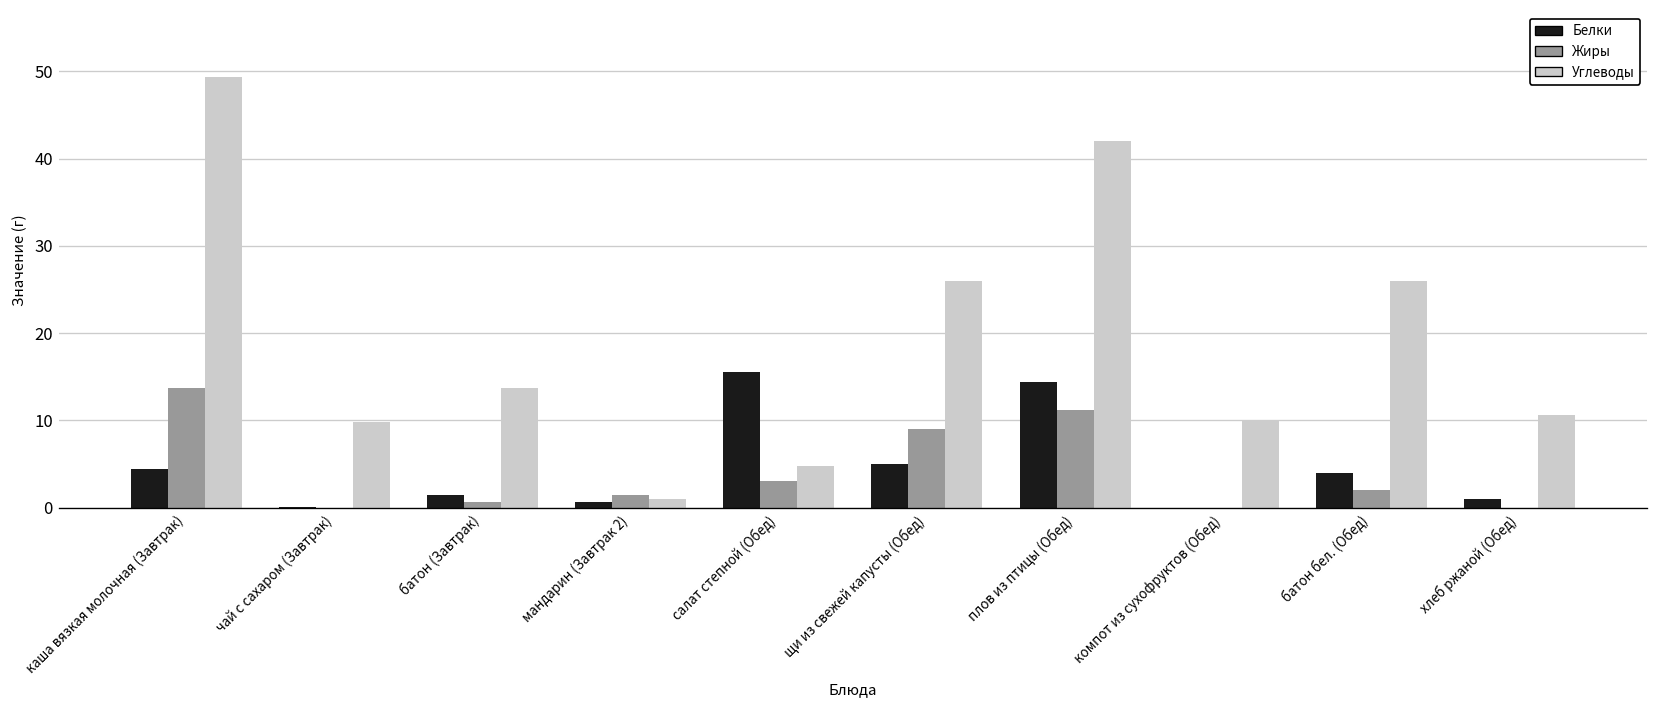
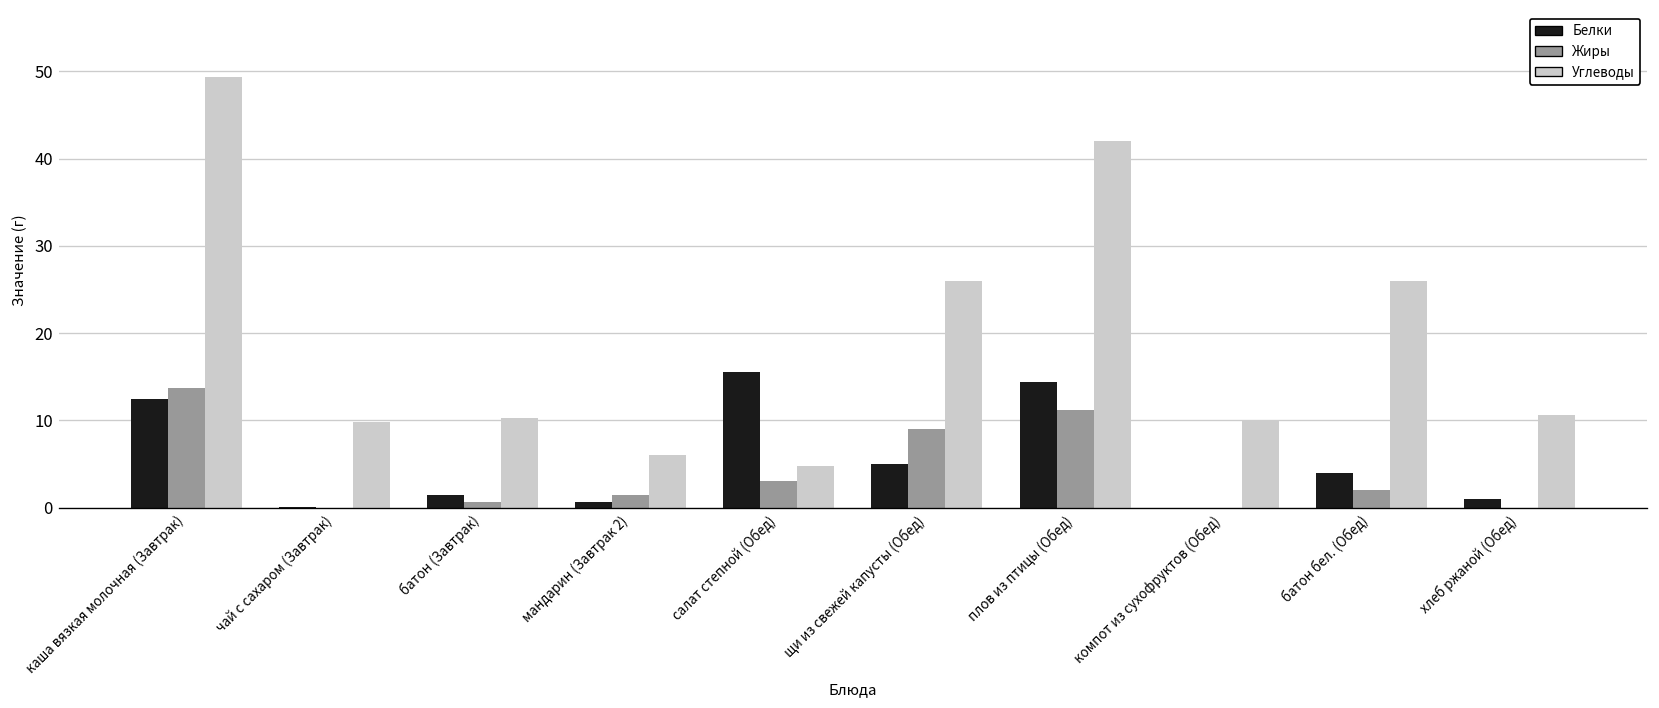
  {
    "Белки": {
-     "каша вязкая молочная (Завтрак)": 4,
+     "каша вязкая молочная (Завтрак)": 13,
      "батон (Завтрак)": 2,
      "мандарин (Завтрак 2)": 1,
      "салат степной (Обед)": 16,
      "щи из свежей капусты (Обед)": 5,
      "плов из птицы (Обед)": 14,
      "компот из сухофруктов (Обед)": 0,
      "батон бел. (Обед)": 4,
      "хлеб ржаной (Обед)": 1
    },
    "Жиры": {
      "каша вязкая молочная (Завтрак)": 14,
      "чай с сахаром (Завтрак)": 0,
      "батон (Завтрак)": 1,
      "мандарин (Завтрак 2)": 1,
      "салат степной (Обед)": 3,
      "щи из свежей капусты (Обед)": 9,
      "плов из птицы (Обед)": 11,
      "компот из сухофруктов (Обед)": 0,
      "батон бел. (Обед)": 2,
      "хлеб ржаной (Обед)": 0
    },
    "Углеводы": {
      "каша вязкая молочная (Завтрак)": 49,
      "чай с сахаром (Завтрак)": 10,
-     "батон (Завтрак)": 14,
-     "мандарин (Завтрак 2)": 1,
+     "батон (Завтрак)": 10,
+     "мандарин (Завтрак 2)": 6,
      "салат степной (Обед)": 5,
      "щи из свежей капусты (Обед)": 26,
      "плов из птицы (Обед)": 42,
      "компот из сухофруктов (Обед)": 10,
      "батон бел. (Обед)": 26,
      "хлеб ржаной (Обед)": 11
    }
  }
